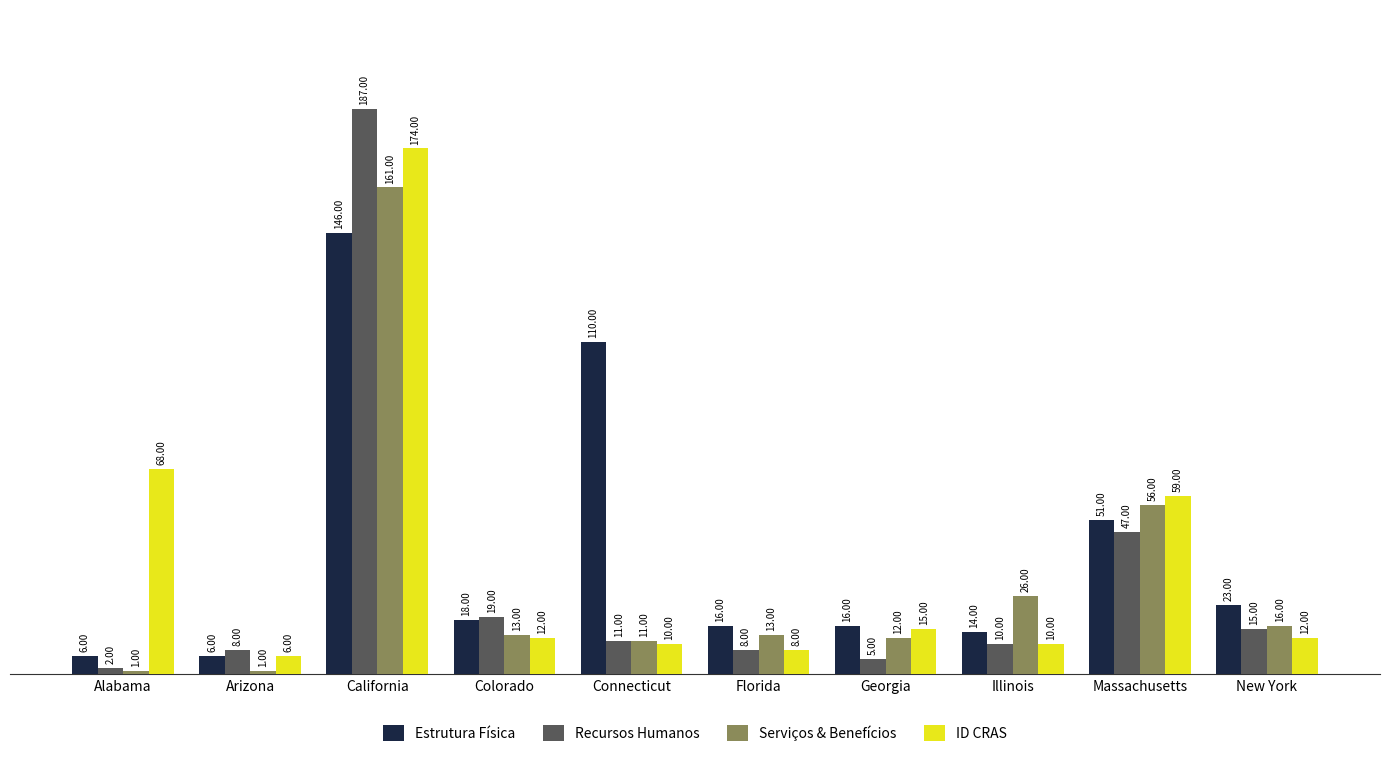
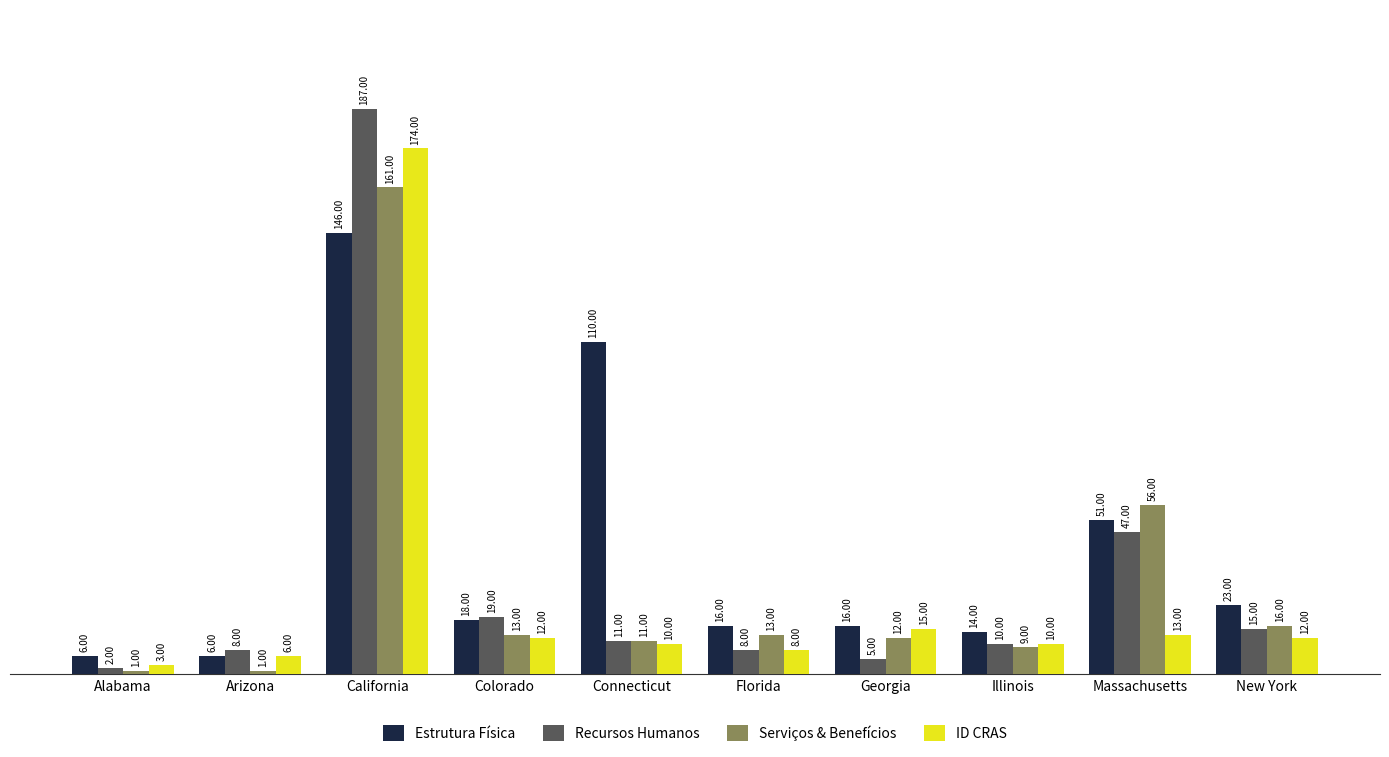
  {
    "Estrutura Física": {
      "Alabama": 6.00,
      "Arizona": 6.00,
      "California": 146.00,
      "Colorado": 18.00,
      "Connecticut": 110.00,
      "Florida": 16.00,
      "Georgia": 16.00,
      "Illinois": 14.00,
      "Massachusetts": 51.00,
      "New York": 23.00
    },
    "Recursos Humanos": {
      "Alabama": 2.00,
      "Arizona": 8.00,
      "California": 187.00,
      "Colorado": 19.00,
      "Connecticut": 11.00,
      "Florida": 8.00,
      "Georgia": 5.00,
      "Illinois": 10.00,
      "Massachusetts": 47.00,
      "New York": 15.00
    },
    "Serviços & Benefícios": {
      "Alabama": 1.00,
      "Arizona": 1.00,
      "California": 161.00,
      "Colorado": 13.00,
      "Connecticut": 11.00,
      "Florida": 13.00,
      "Georgia": 12.00,
-     "Illinois": 26.00,
+     "Illinois": 9.00,
      "Massachusetts": 56.00,
      "New York": 16.00
    },
    "ID CRAS": {
-     "Alabama": 68.00,
+     "Alabama": 3.00,
      "Arizona": 6.00,
      "California": 174.00,
      "Colorado": 12.00,
      "Connecticut": 10.00,
      "Florida": 8.00,
      "Georgia": 15.00,
      "Illinois": 10.00,
-     "Massachusetts": 59.00,
+     "Massachusetts": 13.00,
      "New York": 12.00
    }
  }
